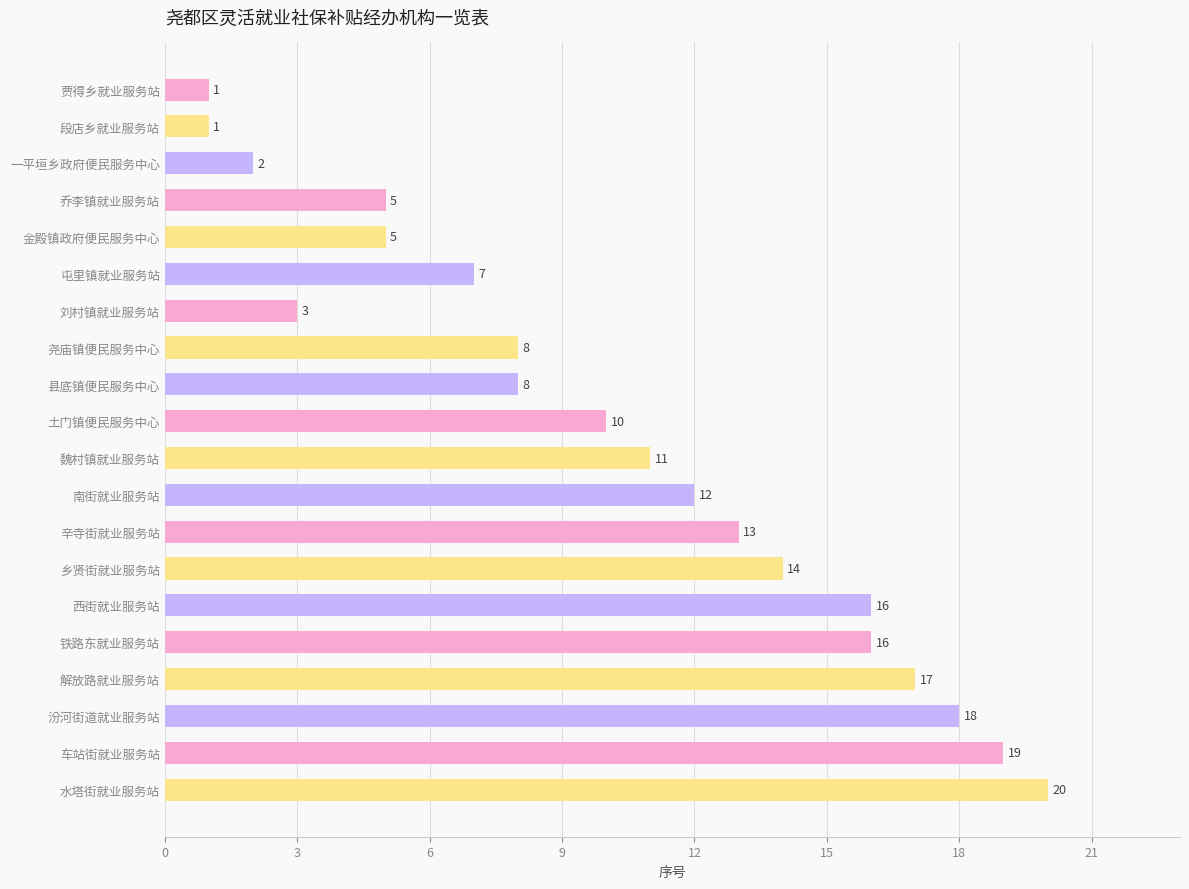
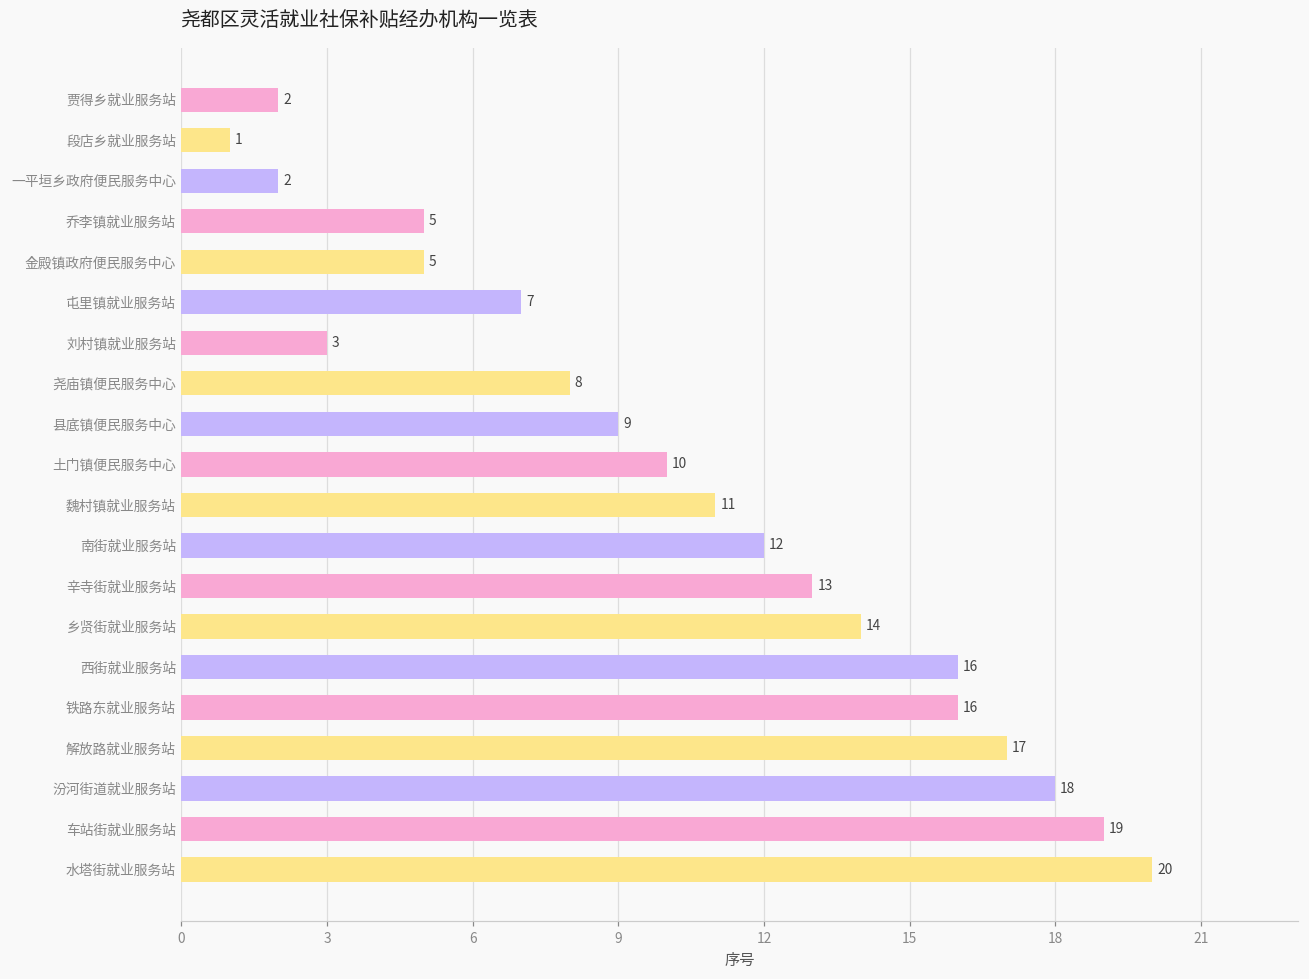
  {
-   "贾得乡就业服务站": 1,
+   "贾得乡就业服务站": 2,
    "段店乡就业服务站": 1,
    "一平垣乡政府便民服务中心": 2,
    "乔李镇就业服务站": 5,
    "金殿镇政府便民服务中心": 5,
    "屯里镇就业服务站": 7,
    "刘村镇就业服务站": 3,
    "尧庙镇便民服务中心": 8,
-   "县底镇便民服务中心": 8,
+   "县底镇便民服务中心": 9,
    "土门镇便民服务中心": 10,
    "魏村镇就业服务站": 11,
    "南街就业服务站": 12,
    "辛寺街就业服务站": 13,
    "乡贤街就业服务站": 14,
    "西街就业服务站": 16,
    "铁路东就业服务站": 16,
    "解放路就业服务站": 17,
    "汾河街道就业服务站": 18,
    "车站街就业服务站": 19,
    "水塔街就业服务站": 20
  }
